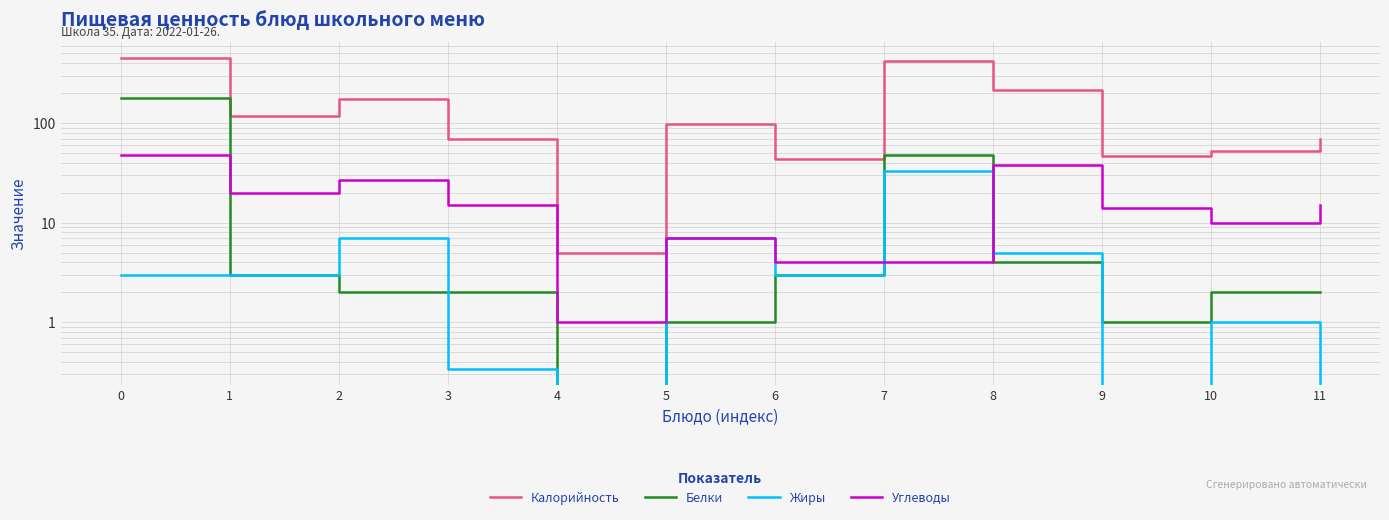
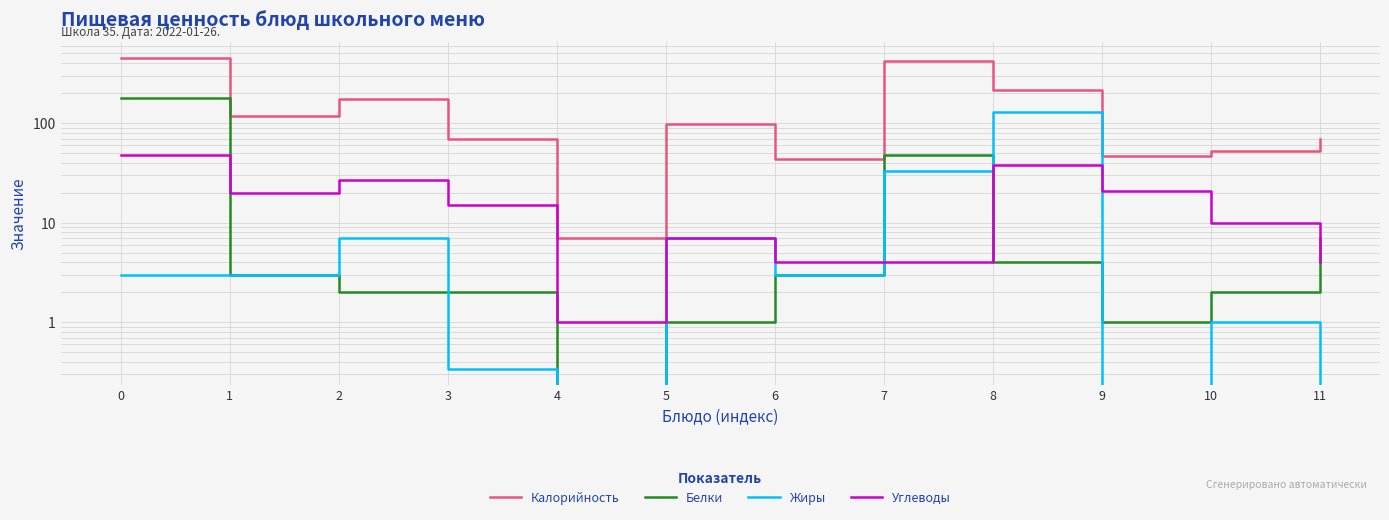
  {
    "Калорийность": {
      "1": 120,
      "2": 180,
      "3": 70,
-     "4": 5,
+     "4": 7,
      "5": 100,
      "6": 40,
      "7": 420,
      "8": 210,
      "9": 50,
      "10": 50,
      "11": 70
    },
    "Белки": {
      "0": 180,
      "2": 2,
      "3": 2,
      "5": 1,
      "7": 50,
      "8": 4,
      "9": 1,
      "10": 2,
-     "11": 2
+     "11": 7
    },
    "Жиры": {
      "0": 3,
      "2": 7,
      "3": 0.34,
      "7": 33,
-     "8": 5,
+     "8": 130,
      "10": 1
    },
    "Углеводы": {
      "0": 50,
      "1": 20,
      "2": 27,
      "3": 15,
      "4": 1,
      "6": 4,
      "7": 4,
      "8": 38,
-     "9": 14,
+     "9": 21,
      "10": 10,
-     "11": 15
+     "11": 4
    }
  }
